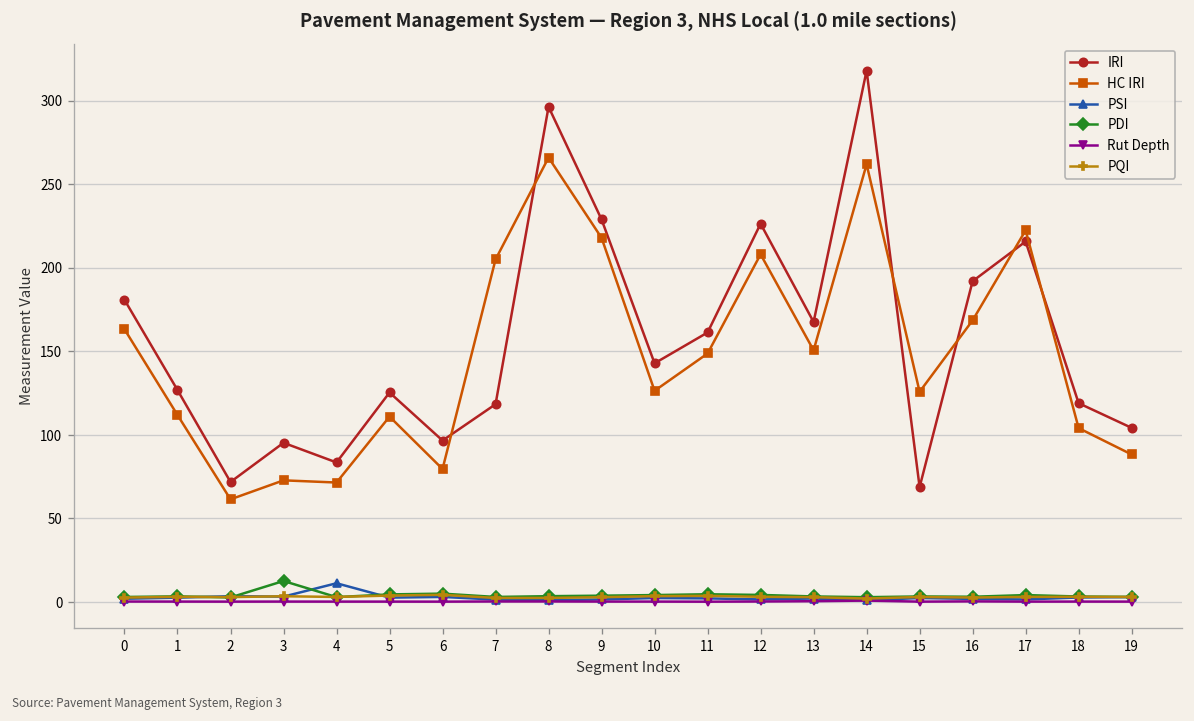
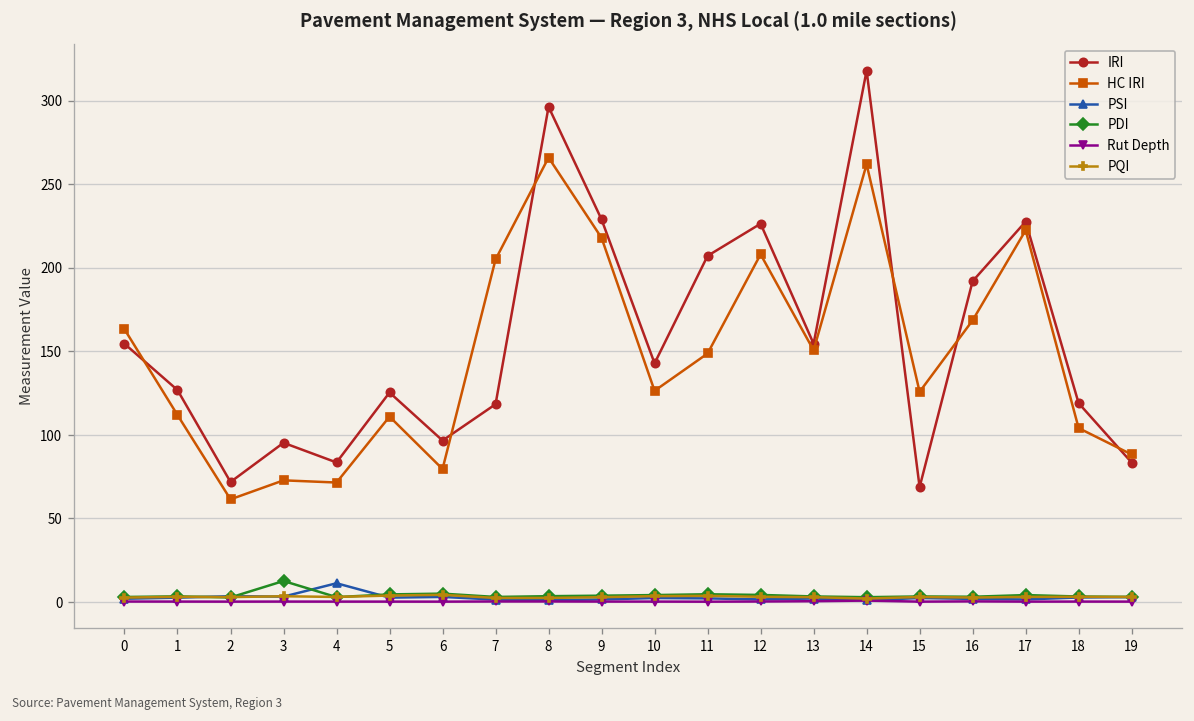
  {
    "IRI": {
-     "0": 181,
+     "0": 154,
      "1": 127,
      "2": 72,
      "3": 95,
      "4": 83,
      "5": 125,
      "6": 97,
      "7": 118,
      "8": 296,
      "9": 229,
      "10": 143,
-     "11": 161,
+     "11": 207,
      "12": 226,
-     "13": 168,
+     "13": 154,
      "14": 318,
      "15": 69,
      "16": 192,
-     "17": 216,
+     "17": 228,
      "18": 119,
-     "19": 104
+     "19": 83
    },
    "PSI": {
      "4": 11
    },
    "PDI": {
      "3": 12
    },
    "Rut Depth": {
      "1": 0,
      "2": 0,
      "3": 0,
      "4": 0,
      "5": 0,
      "6": 0,
      "10": 0,
      "11": 0,
      "15": 0,
      "18": 0,
      "19": 0
    }
  }
